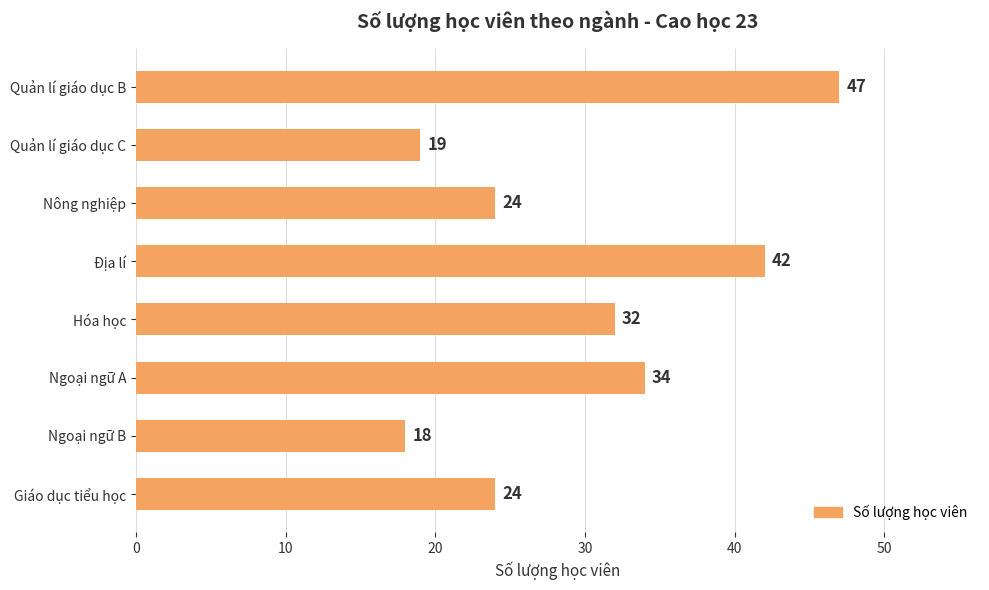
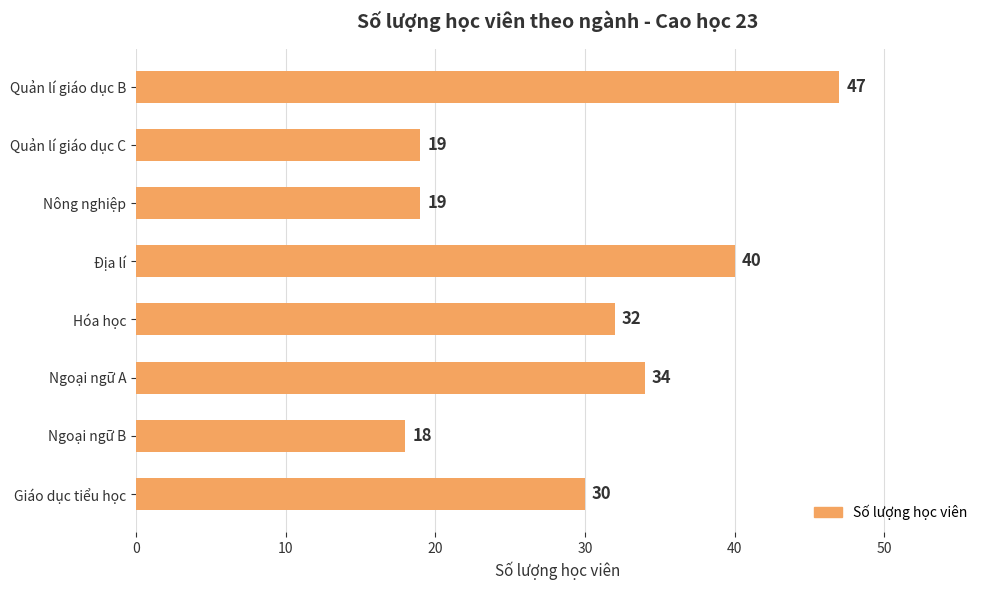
  {
    "Quản lí giáo dục B": 47,
    "Quản lí giáo dục C": 19,
-   "Nông nghiệp": 24,
-   "Địa lí": 42,
+   "Nông nghiệp": 19,
+   "Địa lí": 40,
    "Hóa học": 32,
    "Ngoại ngữ A": 34,
    "Ngoại ngữ B": 18,
-   "Giáo dục tiểu học": 24
+   "Giáo dục tiểu học": 30
  }
